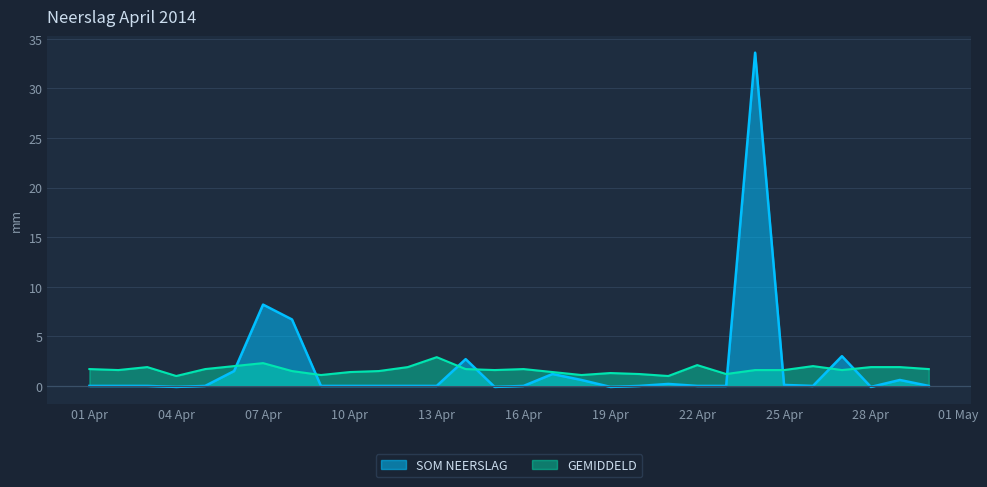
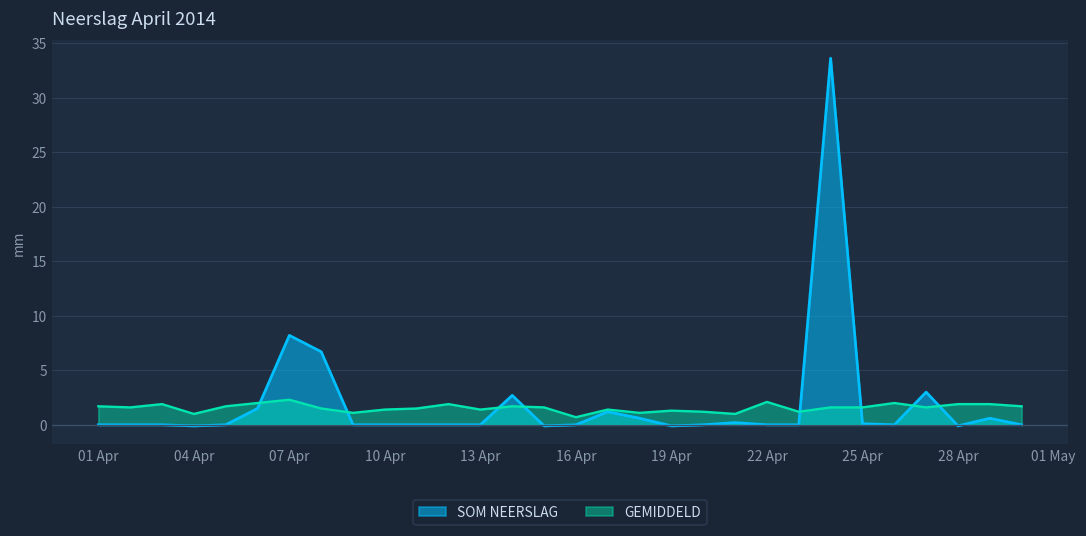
  {
    "GEMIDDELD": {
      "01 Apr": 2,
      "04 Apr": 1,
      "07 Apr": 2,
      "10 Apr": 1,
-     "13 Apr": 3,
-     "16 Apr": 2,
+     "13 Apr": 1,
+     "16 Apr": 1,
      "19 Apr": 1,
      "22 Apr": 2,
      "25 Apr": 2,
      "28 Apr": 2
    }
  }
